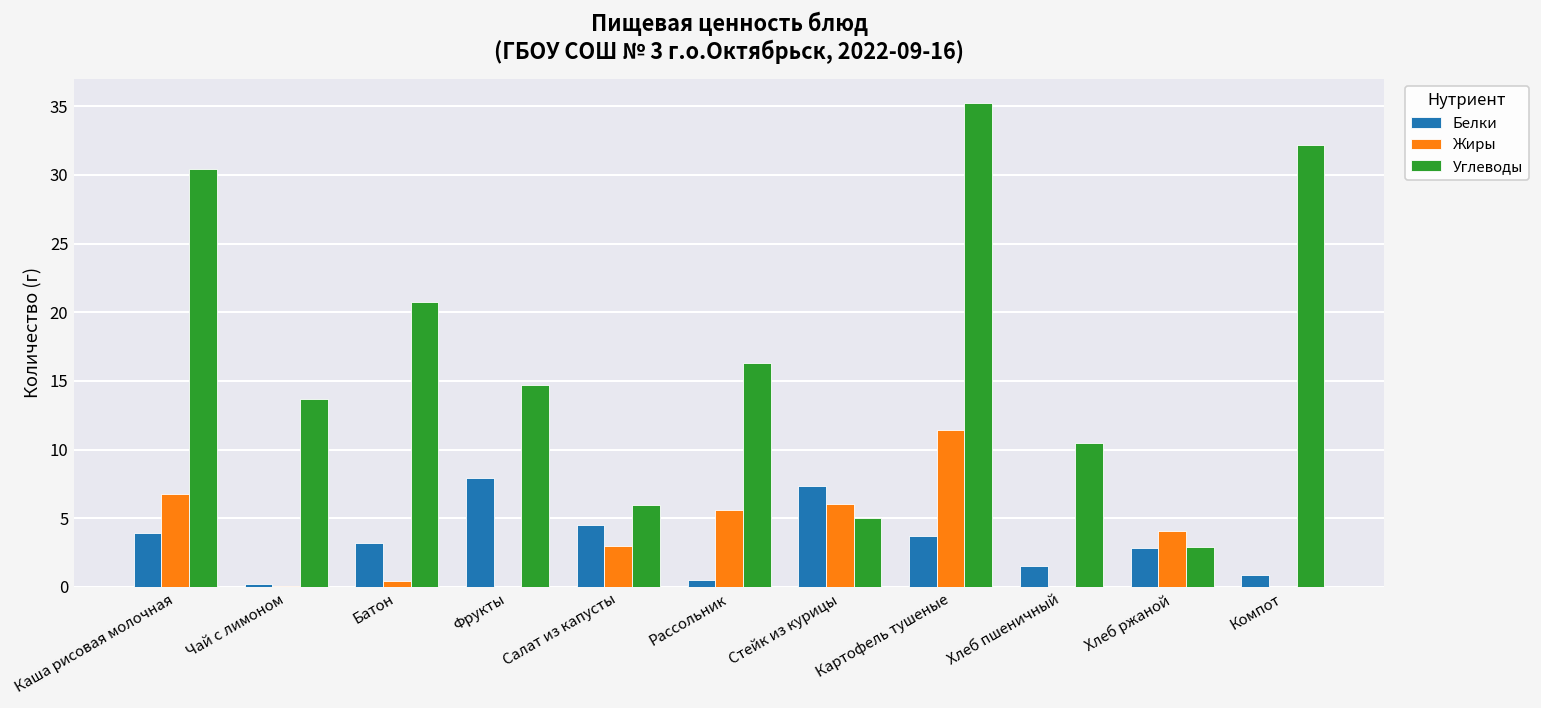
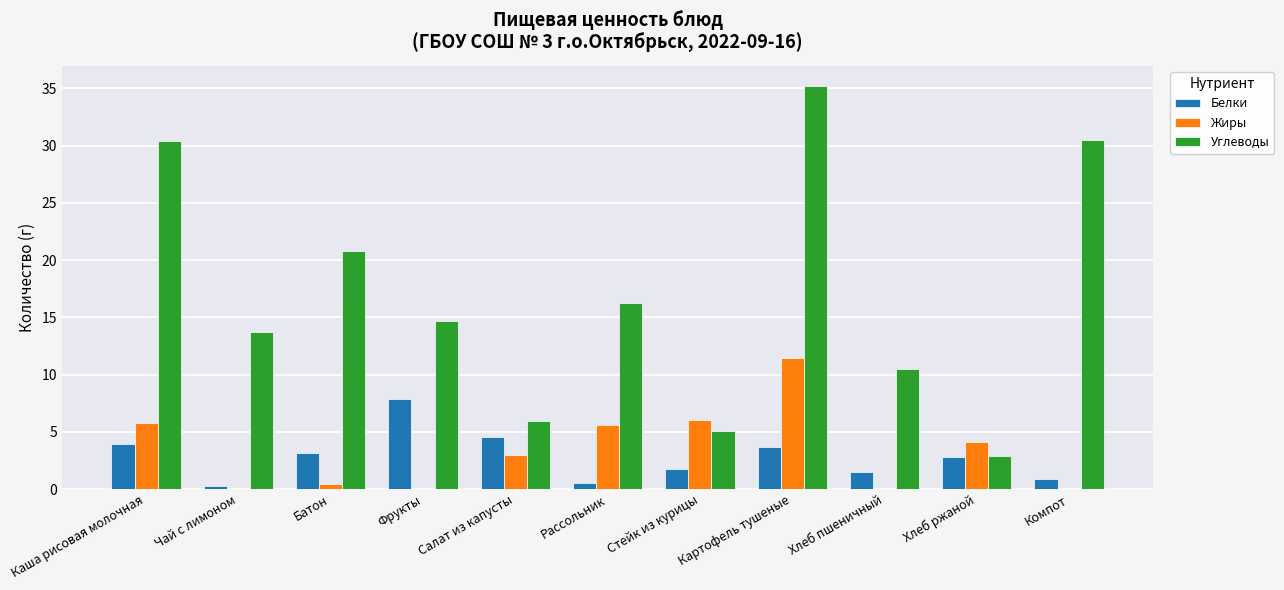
  {
    "Белки": {
      "Каша рисовая молочная": 3.9,
      "Чай с лимоном": 0.2,
      "Батон": 3.2,
      "Фрукты": 7.9,
      "Салат из капусты": 4.5,
      "Рассольник": 0.5,
-     "Стейк из курицы": 7.3,
+     "Стейк из курицы": 1.7,
      "Картофель тушеные": 3.7,
      "Хлеб пшеничный": 1.5,
      "Хлеб ржаной": 2.8,
      "Компот": 0.9
    },
    "Жиры": {
-     "Каша рисовая молочная": 6.7,
+     "Каша рисовая молочная": 5.8,
      "Батон": 0.4,
      "Фрукты": 0.0,
      "Салат из капусты": 3.0,
      "Рассольник": 5.6,
      "Стейк из курицы": 6.1,
      "Картофель тушеные": 11.4,
      "Хлеб ржаной": 4.1,
      "Компот": 0.0
    },
    "Углеводы": {
      "Каша рисовая молочная": 30.4,
      "Чай с лимоном": 13.7,
      "Батон": 20.8,
      "Фрукты": 14.7,
      "Салат из капусты": 6.0,
      "Рассольник": 16.3,
      "Стейк из курицы": 5.0,
      "Картофель тушеные": 35.2,
      "Хлеб пшеничный": 10.5,
      "Хлеб ржаной": 2.9,
-     "Компот": 32.1
+     "Компот": 30.5
    }
  }
